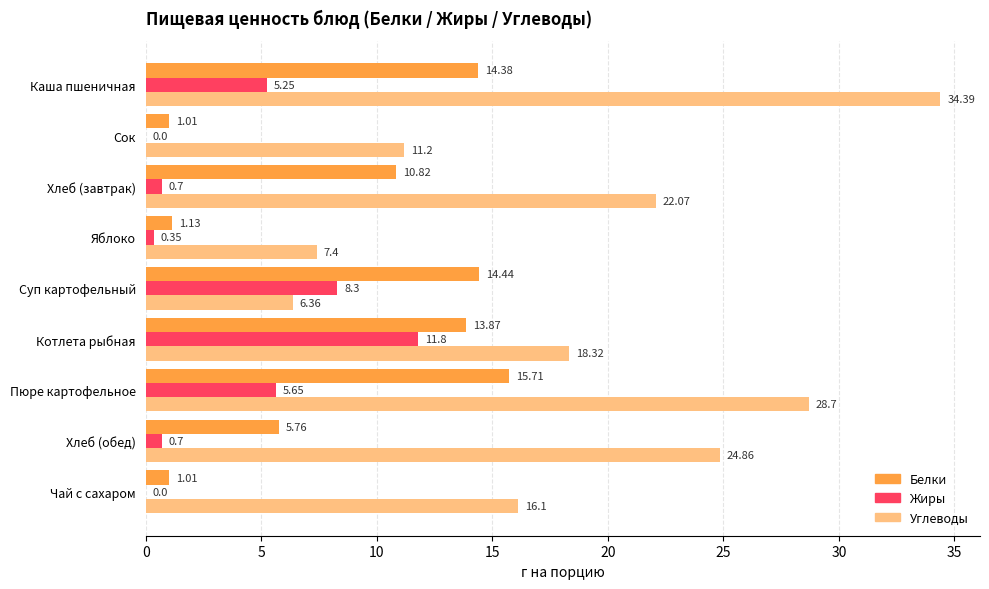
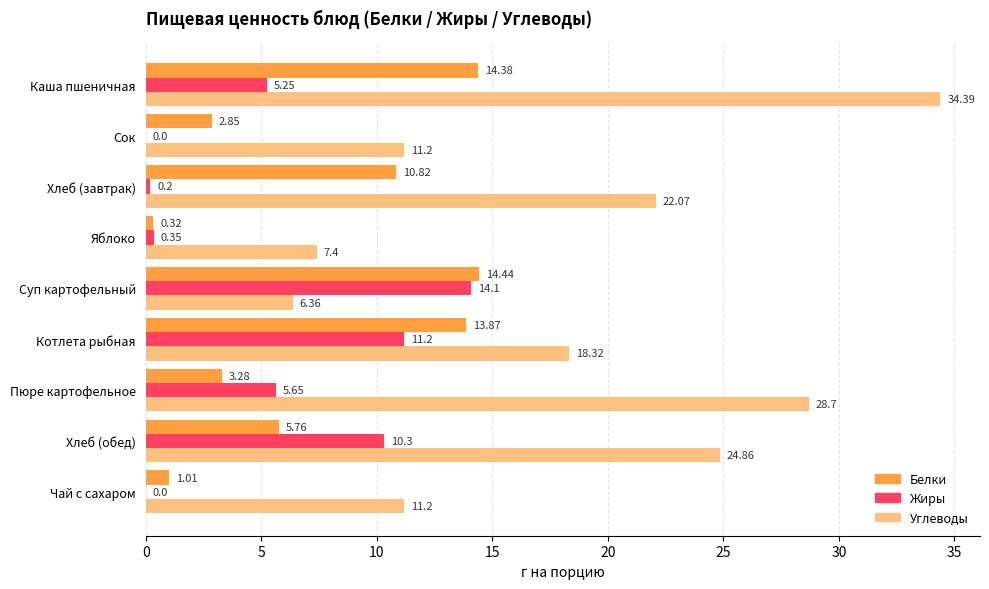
  {
    "Белки": {
      "Каша пшеничная": 14.38,
-     "Сок": 1.01,
+     "Сок": 2.85,
      "Хлеб (завтрак)": 10.82,
-     "Яблоко": 1.13,
+     "Яблоко": 0.32,
      "Суп картофельный": 14.44,
      "Котлета рыбная": 13.87,
-     "Пюре картофельное": 15.71,
+     "Пюре картофельное": 3.28,
      "Хлеб (обед)": 5.76,
      "Чай с сахаром": 1.01
    },
    "Жиры": {
      "Каша пшеничная": 5.25,
      "Сок": 0.0,
-     "Хлеб (завтрак)": 0.7,
+     "Хлеб (завтрак)": 0.2,
      "Яблоко": 0.35,
-     "Суп картофельный": 8.3,
-     "Котлета рыбная": 11.8,
+     "Суп картофельный": 14.1,
+     "Котлета рыбная": 11.2,
      "Пюре картофельное": 5.65,
-     "Хлеб (обед)": 0.7,
+     "Хлеб (обед)": 10.3,
      "Чай с сахаром": 0.0
    },
    "Углеводы": {
      "Каша пшеничная": 34.39,
      "Сок": 11.2,
      "Хлеб (завтрак)": 22.07,
      "Яблоко": 7.4,
      "Суп картофельный": 6.36,
      "Котлета рыбная": 18.32,
      "Пюре картофельное": 28.7,
      "Хлеб (обед)": 24.86,
-     "Чай с сахаром": 16.1
+     "Чай с сахаром": 11.2
    }
  }
